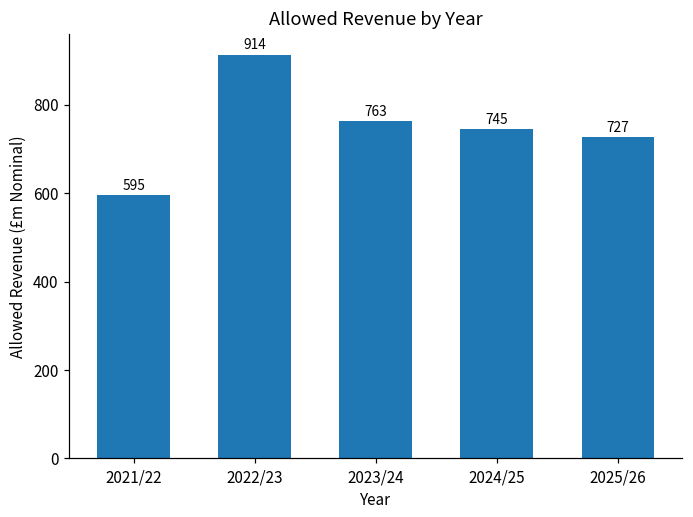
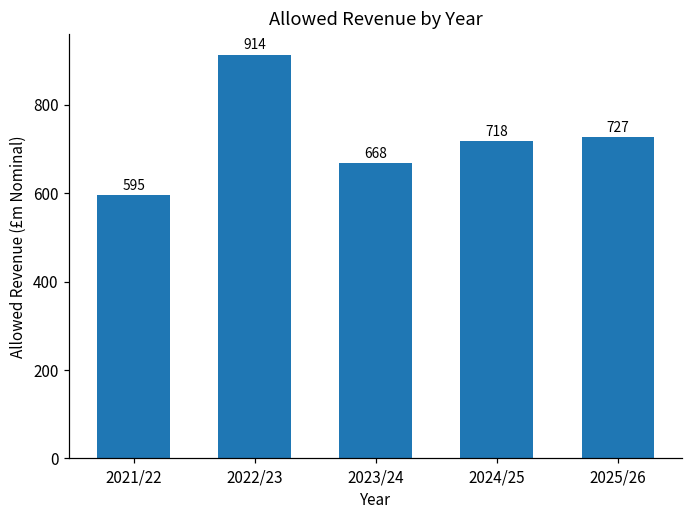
  {
    "2021/22": 595,
    "2022/23": 914,
-   "2023/24": 763,
-   "2024/25": 745,
+   "2023/24": 668,
+   "2024/25": 718,
    "2025/26": 727
  }
